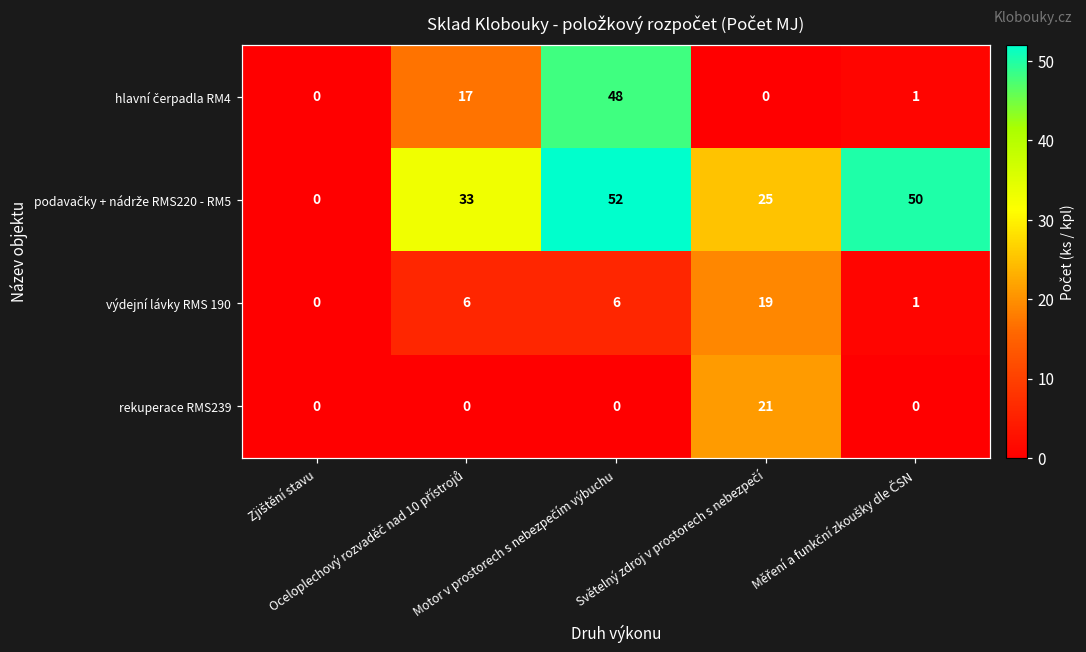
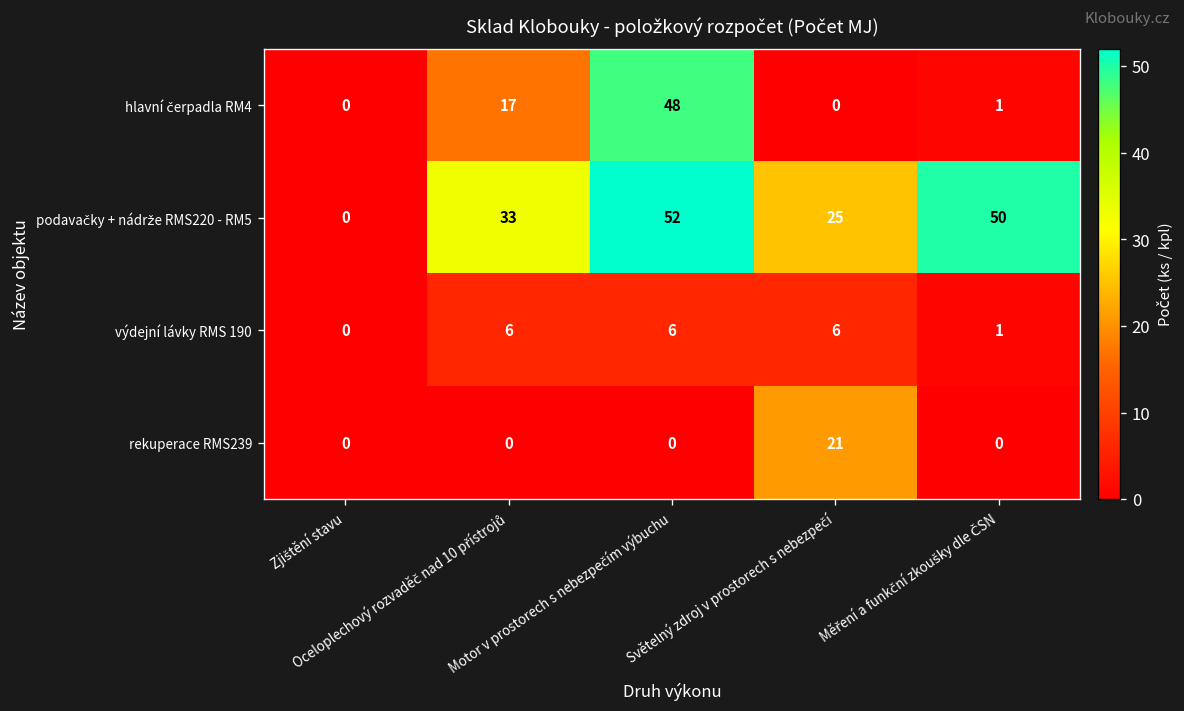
  {
    "hlavní čerpadla RM4": {
      "Zjištění stavu": 0,
      "Oceloplechový rozvaděč nad 10 přístrojů": 17,
      "Motor v prostorech s nebezpečím výbuchu": 48,
      "Světelný zdroj v prostorech s nebezpečí": 0,
      "Měření a funkční zkoušky dle ČSN": 1
    },
    "podavačky + nádrže RMS220 - RM5": {
      "Zjištění stavu": 0,
      "Oceloplechový rozvaděč nad 10 přístrojů": 33,
      "Motor v prostorech s nebezpečím výbuchu": 52,
      "Světelný zdroj v prostorech s nebezpečí": 25,
      "Měření a funkční zkoušky dle ČSN": 50
    },
    "výdejní lávky RMS 190": {
      "Zjištění stavu": 0,
      "Oceloplechový rozvaděč nad 10 přístrojů": 6,
      "Motor v prostorech s nebezpečím výbuchu": 6,
-     "Světelný zdroj v prostorech s nebezpečí": 19,
+     "Světelný zdroj v prostorech s nebezpečí": 6,
      "Měření a funkční zkoušky dle ČSN": 1
    },
    "rekuperace RMS239": {
      "Zjištění stavu": 0,
      "Oceloplechový rozvaděč nad 10 přístrojů": 0,
      "Motor v prostorech s nebezpečím výbuchu": 0,
      "Světelný zdroj v prostorech s nebezpečí": 21,
      "Měření a funkční zkoušky dle ČSN": 0
    }
  }
